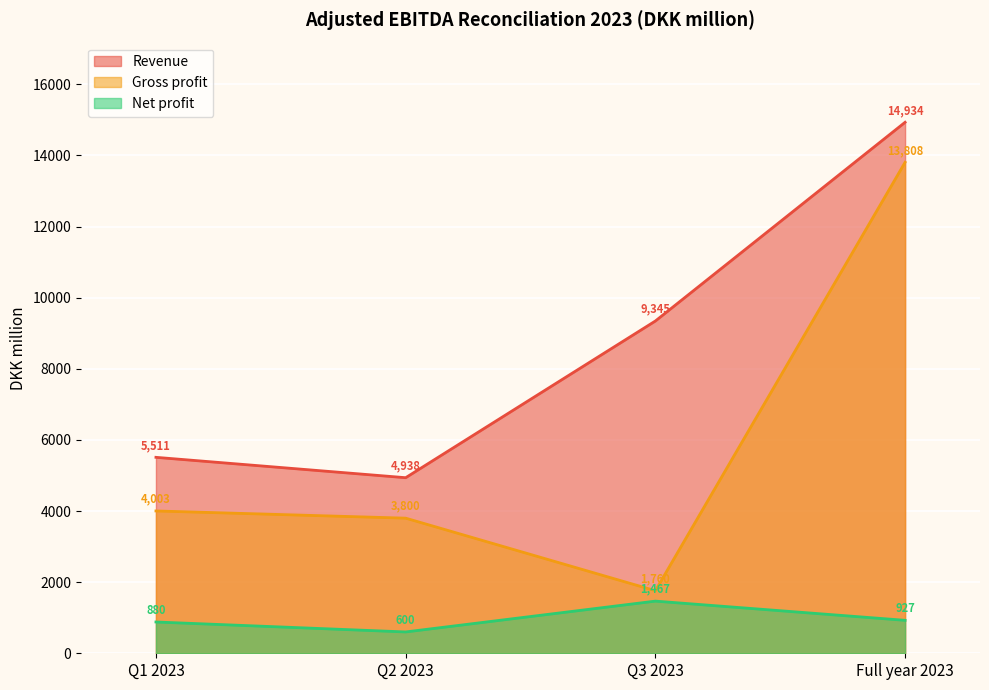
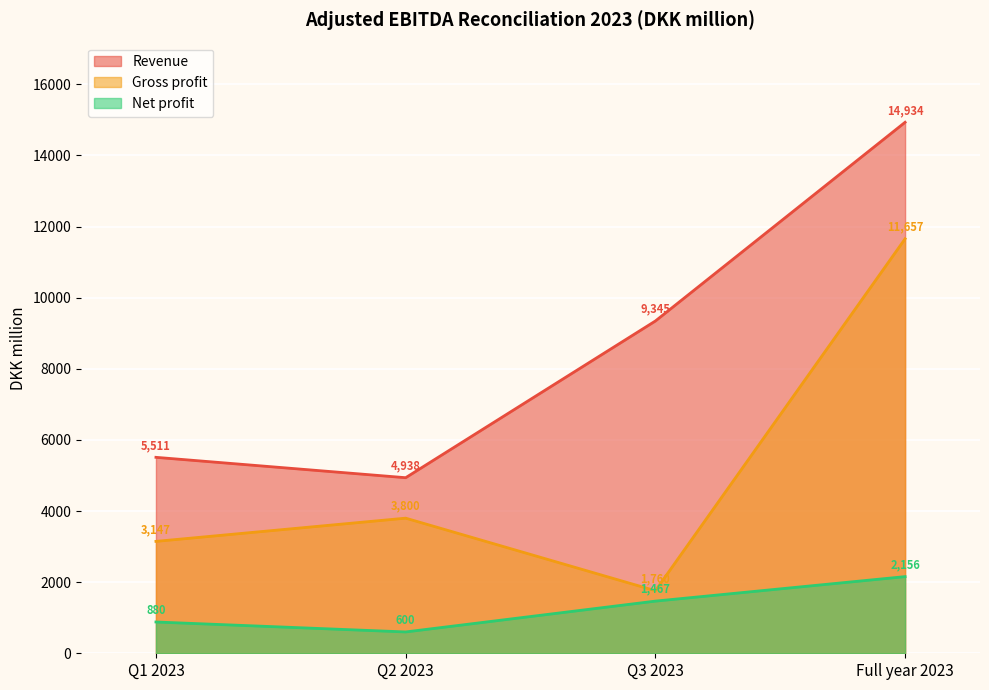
  {
    "Revenue": {
      "Q1 2023": "5,511",
      "Q2 2023": "4,938",
      "Q3 2023": "9,345",
      "Full year 2023": "14,934"
    },
    "Gross profit": {
-     "Q1 2023": "4,003",
+     "Q1 2023": "3,147",
      "Q2 2023": "3,800",
-     "Full year 2023": "13,808"
+     "Full year 2023": "11,657"
    },
    "Net profit": {
      "Q1 2023": "880",
      "Q2 2023": "600",
-     "Full year 2023": "927"
+     "Full year 2023": "2,156"
    }
  }
